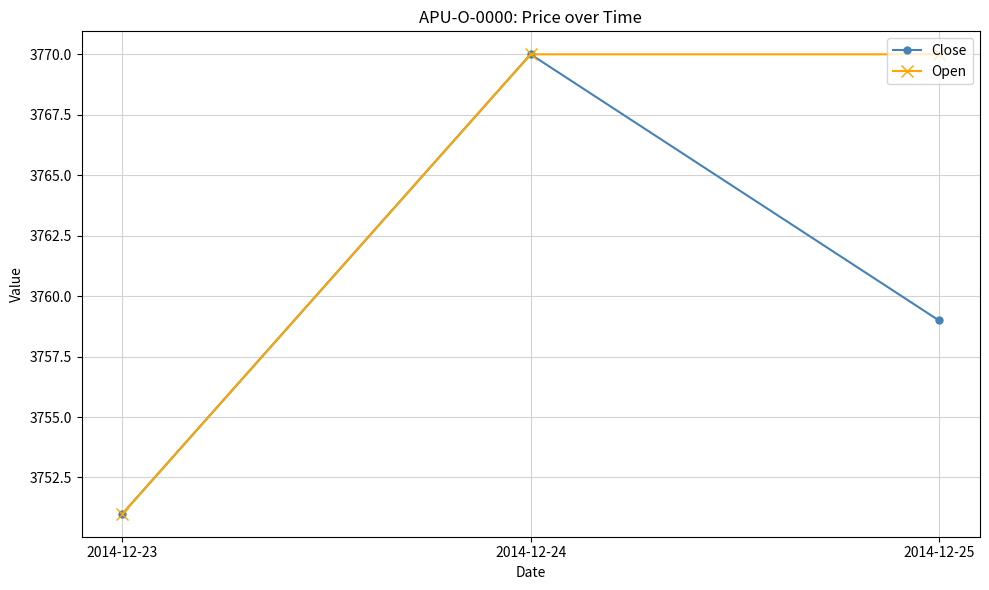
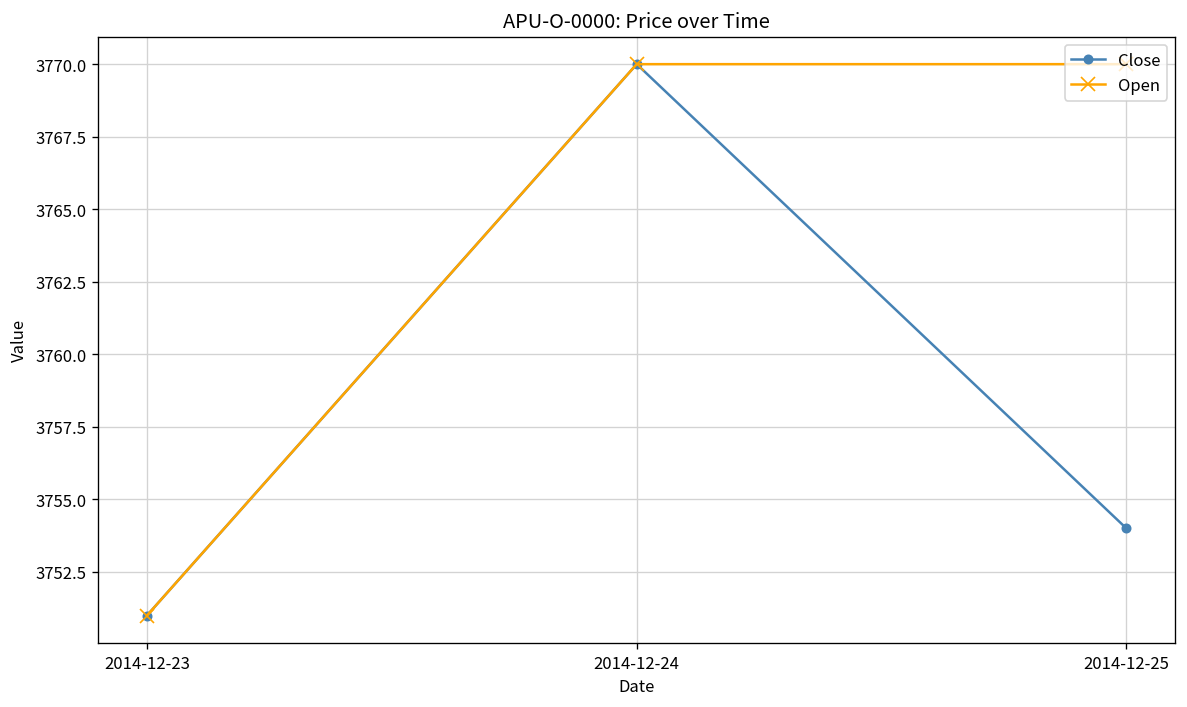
  {
    "Close": {
-     "2014-12-25": 3759
+     "2014-12-25": 3754
    }
  }
